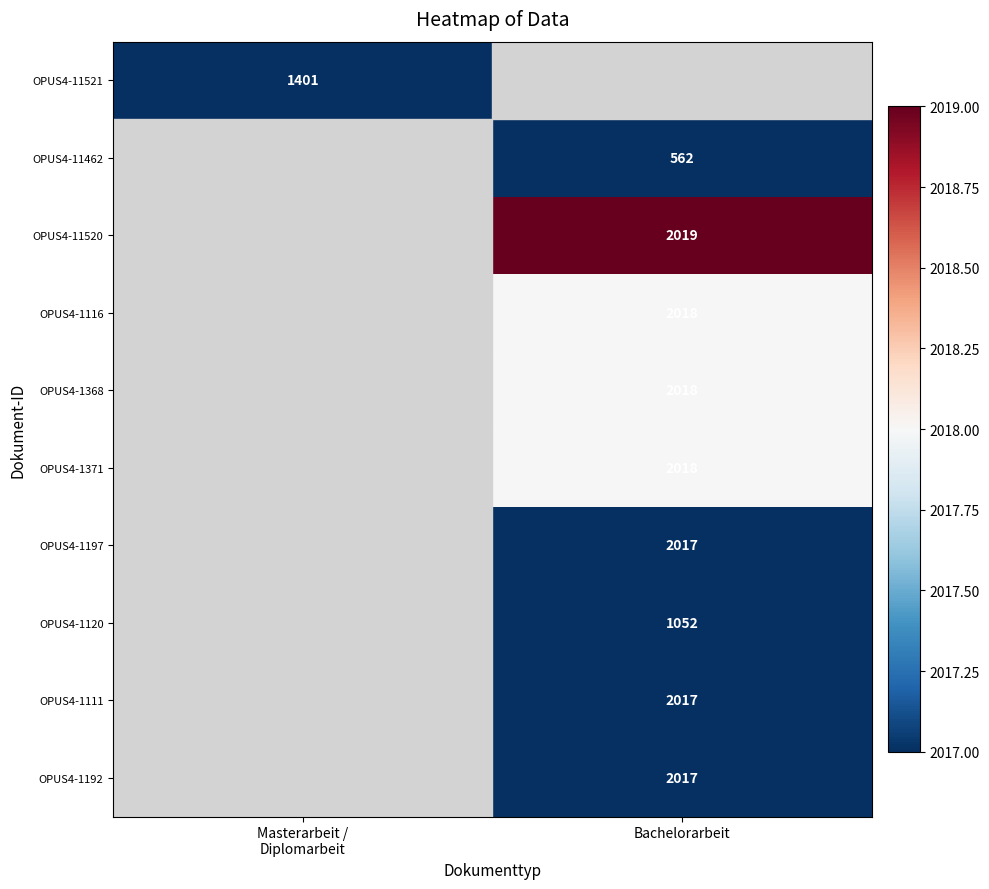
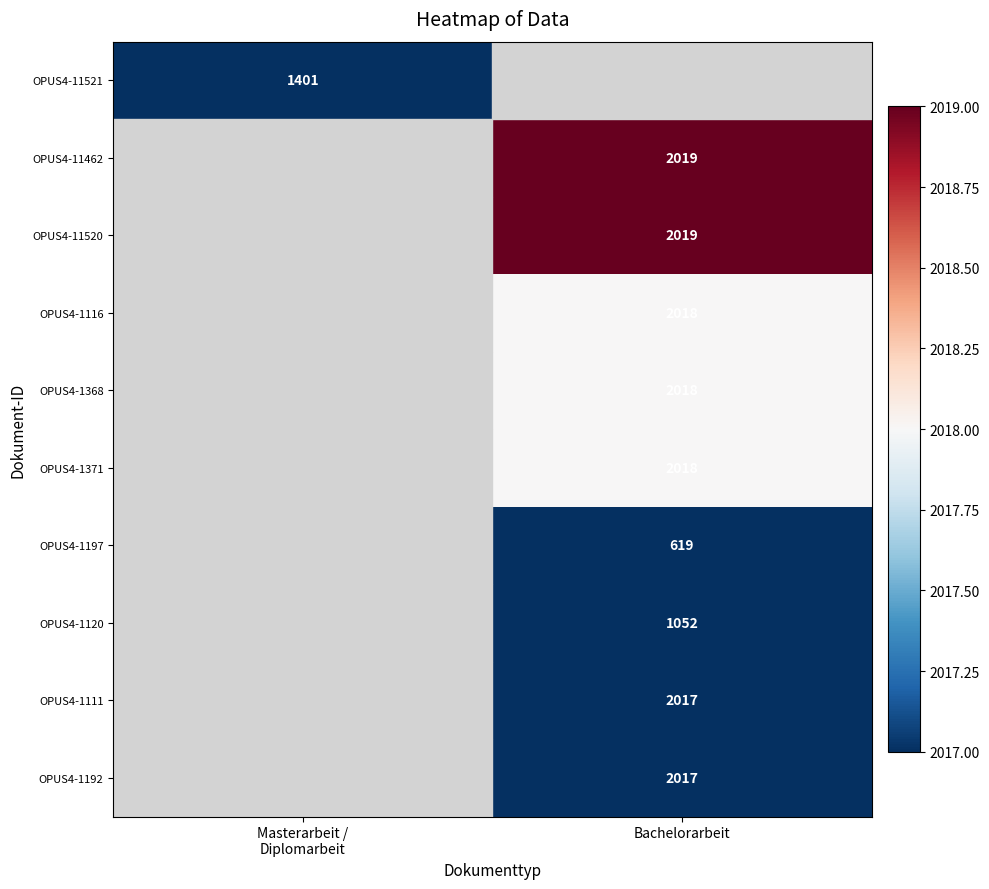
  {
    "OPUS4-11521": {
      "Masterarbeit / Diplomarbeit": 1401
    },
    "OPUS4-11462": {
-     "Bachelorarbeit": 562
+     "Bachelorarbeit": 2019
    },
    "OPUS4-11520": {
      "Bachelorarbeit": 2019
    },
    "OPUS4-1197": {
-     "Bachelorarbeit": 2017
+     "Bachelorarbeit": 619
    },
    "OPUS4-1120": {
      "Bachelorarbeit": 1052
    },
    "OPUS4-1111": {
      "Bachelorarbeit": 2017
    },
    "OPUS4-1192": {
      "Bachelorarbeit": 2017
    }
  }
